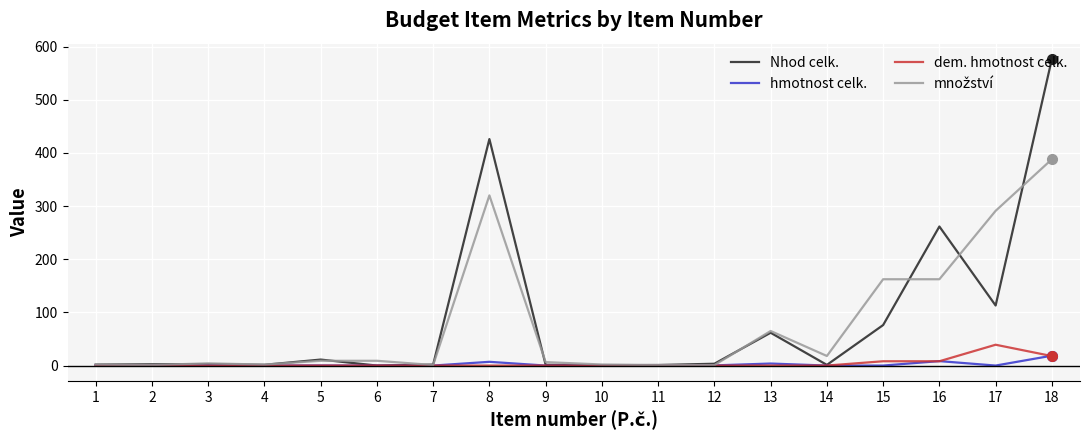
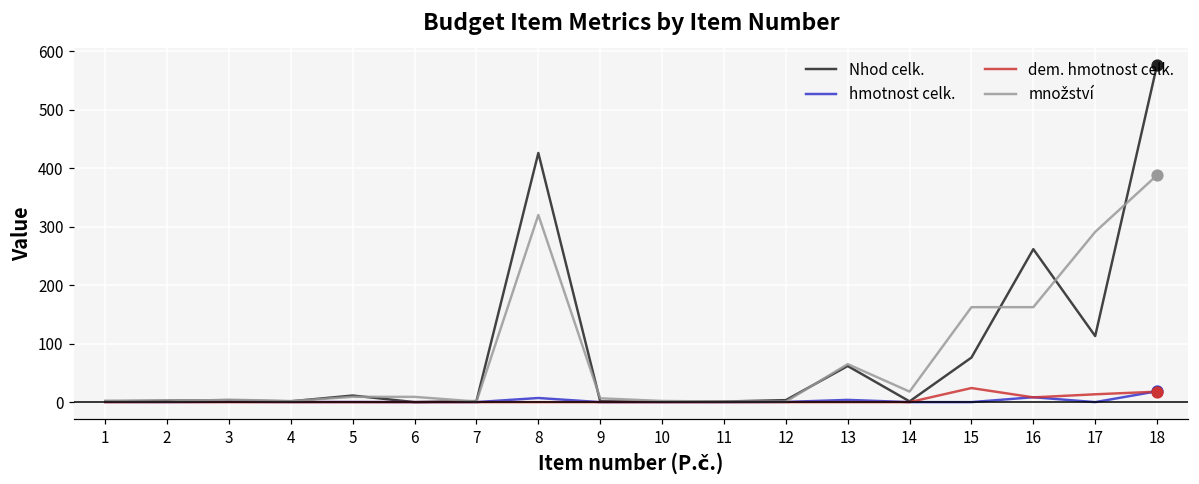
  {
    "dem. hmotnost celk.": {
      "8": 0,
-     "15": 10,
-     "17": 40
+     "15": 20,
+     "17": 10
    }
  }
